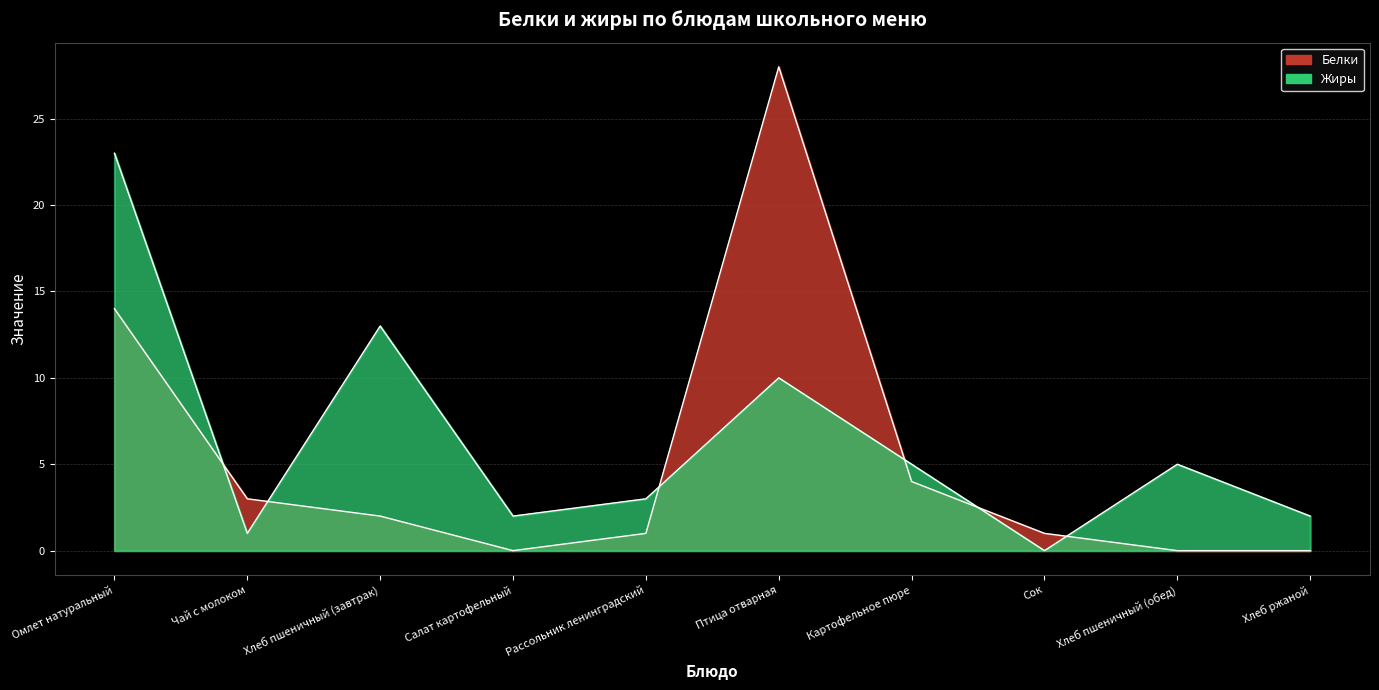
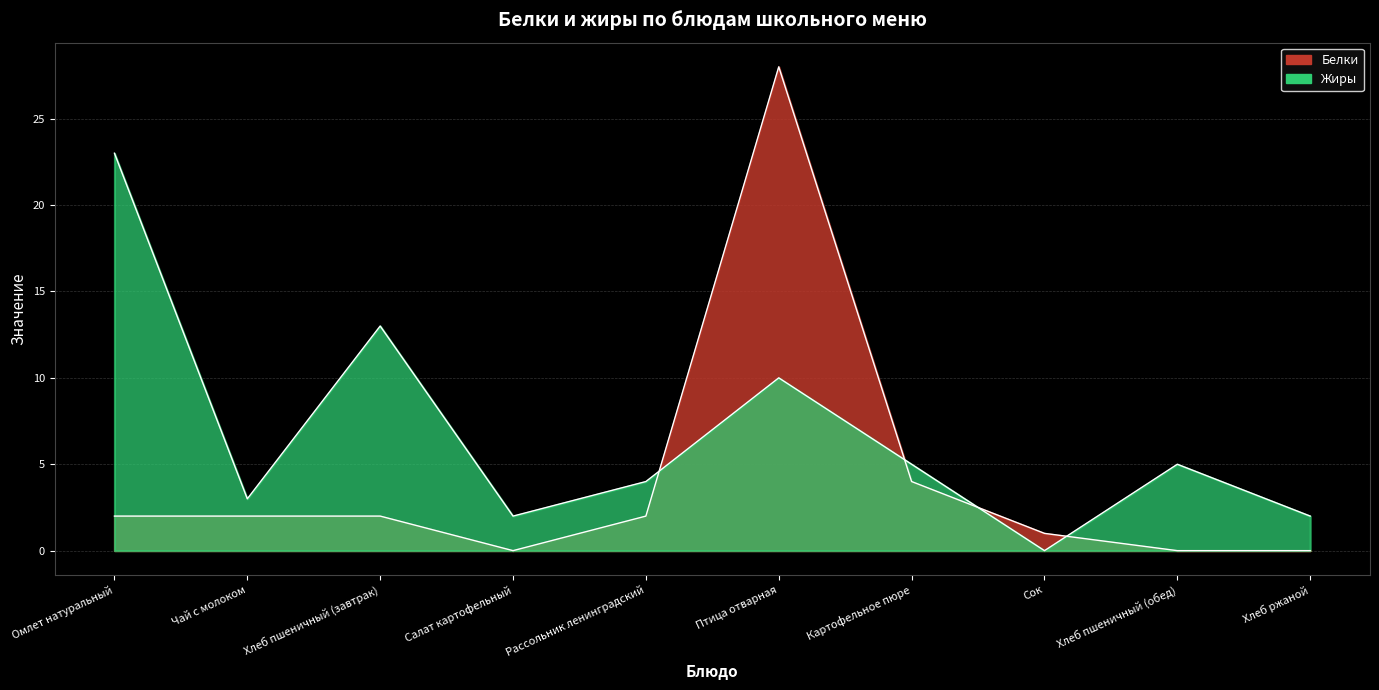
  {
    "Белки": {
-     "Омлет натуральный": 14,
-     "Чай с молоком": 3,
+     "Омлет натуральный": 2,
+     "Чай с молоком": 2,
      "Хлеб пшеничный (завтрак)": 2,
      "Салат картофельный": 0,
-     "Рассольник ленинградский": 1,
+     "Рассольник ленинградский": 2,
      "Птица отварная": 28,
      "Картофельное пюре": 4,
      "Сок": 1,
      "Хлеб пшеничный (обед)": 0,
      "Хлеб ржаной": 0
    },
    "Жиры": {
      "Омлет натуральный": 23,
-     "Чай с молоком": 1,
+     "Чай с молоком": 3,
      "Хлеб пшеничный (завтрак)": 13,
      "Салат картофельный": 2,
-     "Рассольник ленинградский": 3,
+     "Рассольник ленинградский": 4,
      "Птица отварная": 10,
      "Картофельное пюре": 5,
      "Сок": 0,
      "Хлеб пшеничный (обед)": 5,
      "Хлеб ржаной": 2
    }
  }
